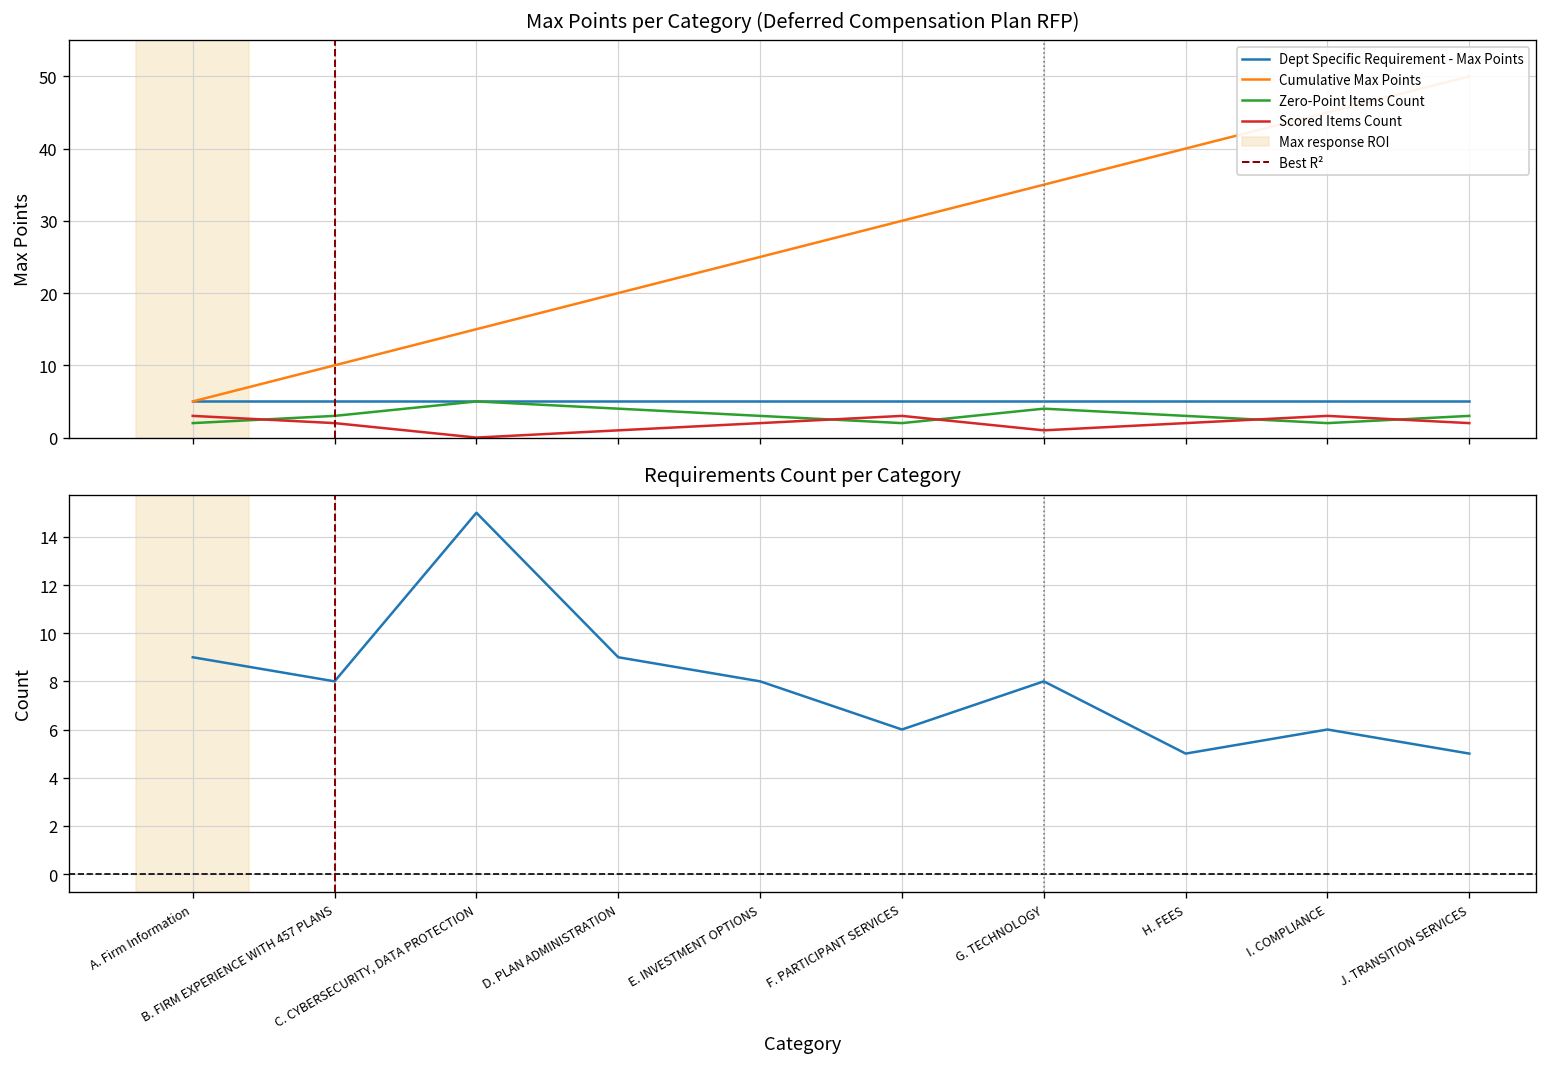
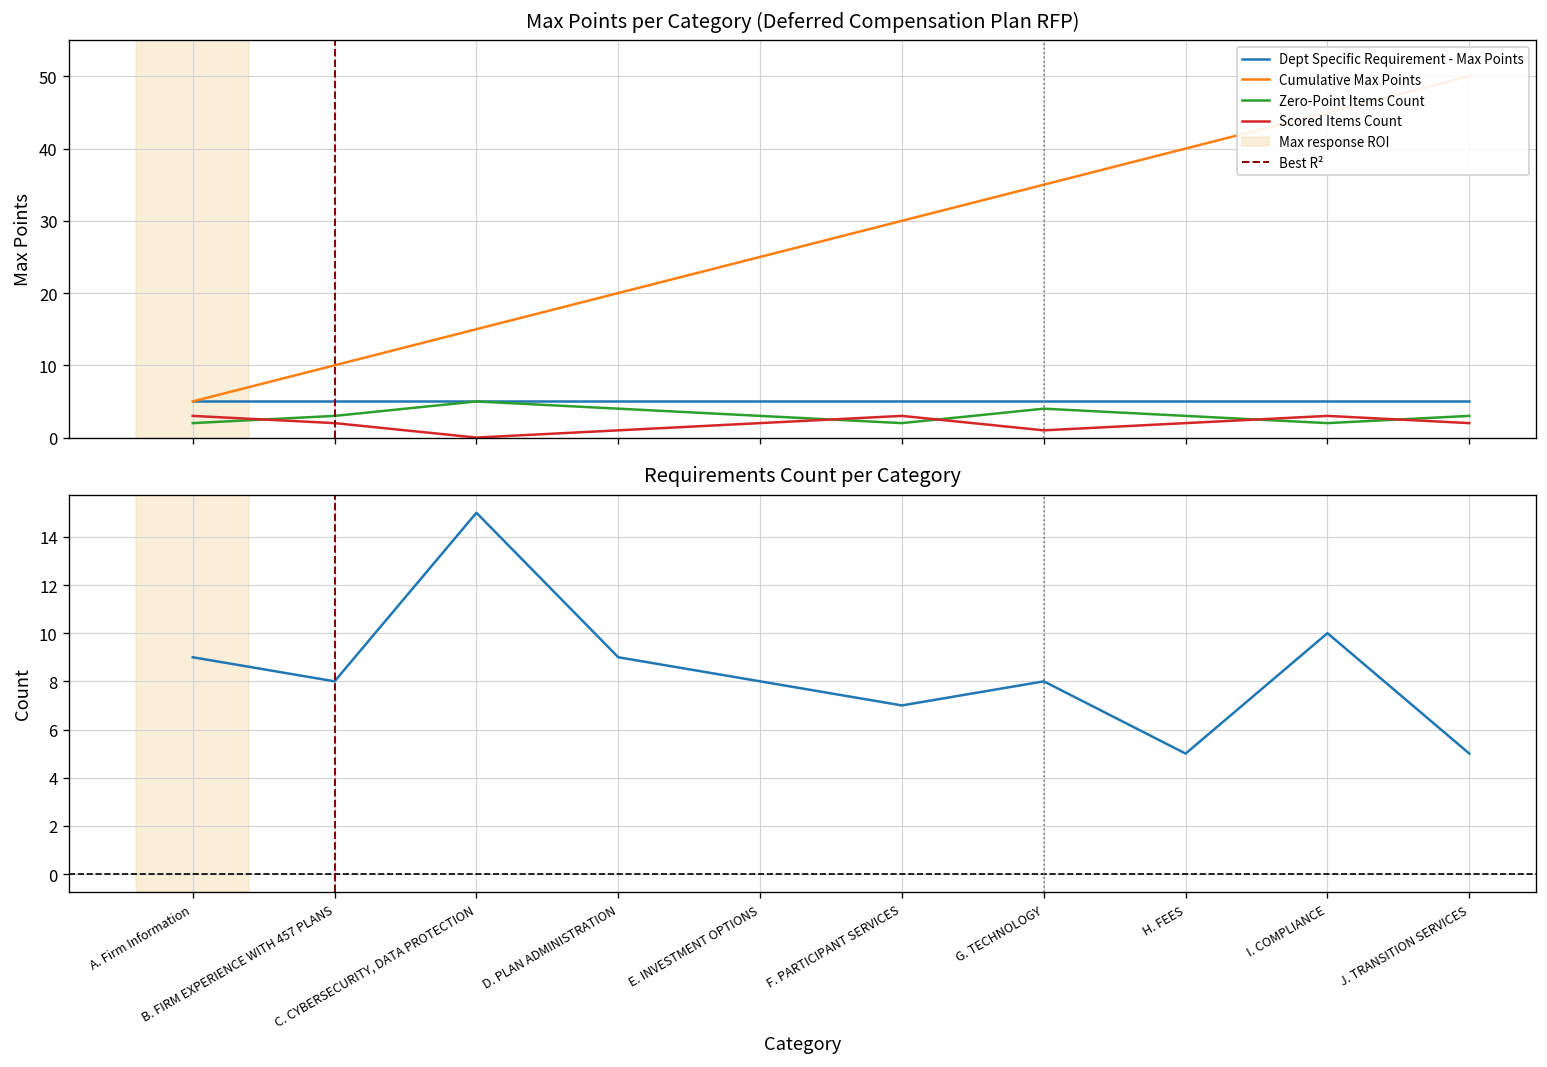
  {
    "Requirements Count per Category": {
      "A. Firm Information": 9,
      "B. FIRM EXPERIENCE WITH 457 PLANS": 8,
      "C. CYBERSECURITY, DATA PROTECTION": 15,
      "D. PLAN ADMINISTRATION": 9,
      "E. INVESTMENT OPTIONS": 8,
-     "F. PARTICIPANT SERVICES": 6,
+     "F. PARTICIPANT SERVICES": 7,
      "G. TECHNOLOGY": 8,
      "H. FEES": 5,
-     "I. COMPLIANCE": 6,
+     "I. COMPLIANCE": 10,
      "J. TRANSITION SERVICES": 5
    }
  }
